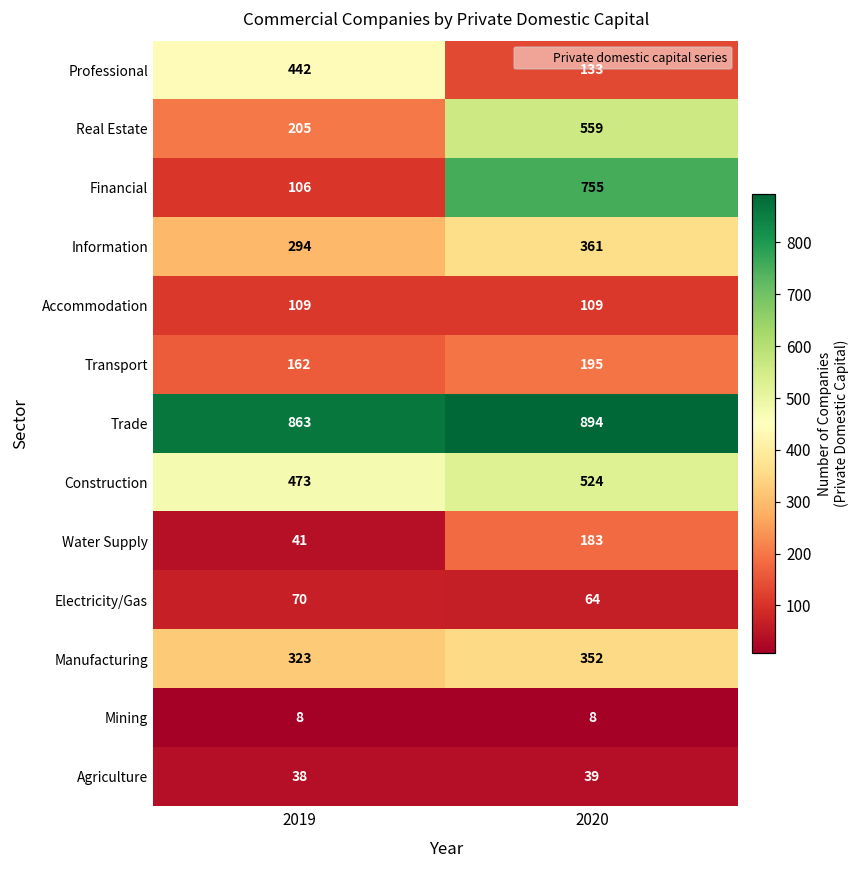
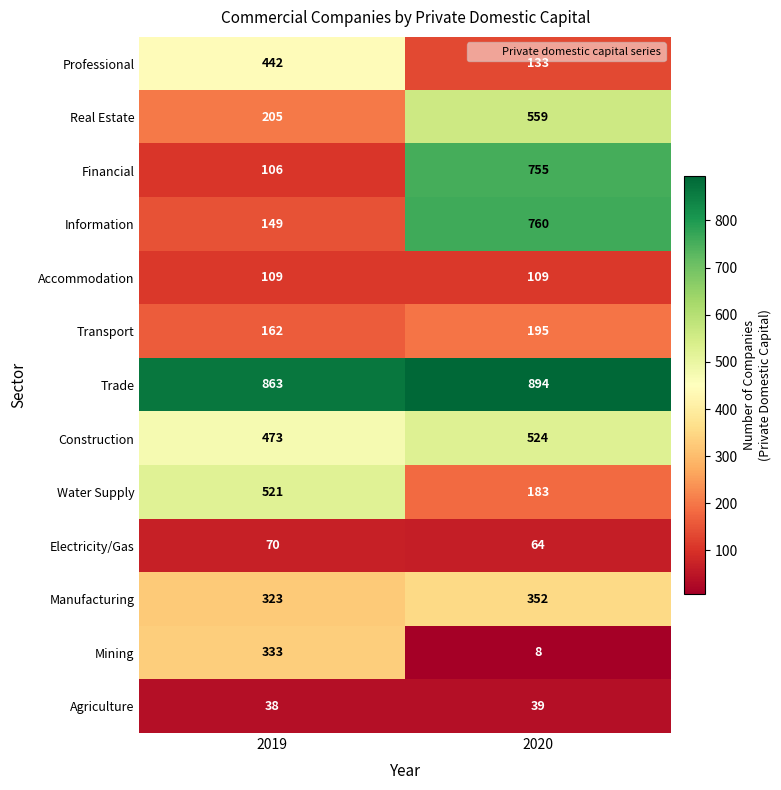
  {
    "Professional": {
      "2019": 442
    },
    "Real Estate": {
      "2019": 205,
      "2020": 559
    },
    "Financial": {
      "2019": 106,
      "2020": 755
    },
    "Information": {
-     "2019": 294,
-     "2020": 361
+     "2019": 149,
+     "2020": 760
    },
    "Accommodation": {
      "2019": 109,
      "2020": 109
    },
    "Transport": {
      "2019": 162,
      "2020": 195
    },
    "Trade": {
      "2019": 863,
      "2020": 894
    },
    "Construction": {
      "2019": 473,
      "2020": 524
    },
    "Water Supply": {
-     "2019": 41,
+     "2019": 521,
      "2020": 183
    },
    "Electricity/Gas": {
      "2019": 70,
      "2020": 64
    },
    "Manufacturing": {
      "2019": 323,
      "2020": 352
    },
    "Mining": {
-     "2019": 8,
+     "2019": 333,
      "2020": 8
    },
    "Agriculture": {
      "2019": 38,
      "2020": 39
    }
  }
